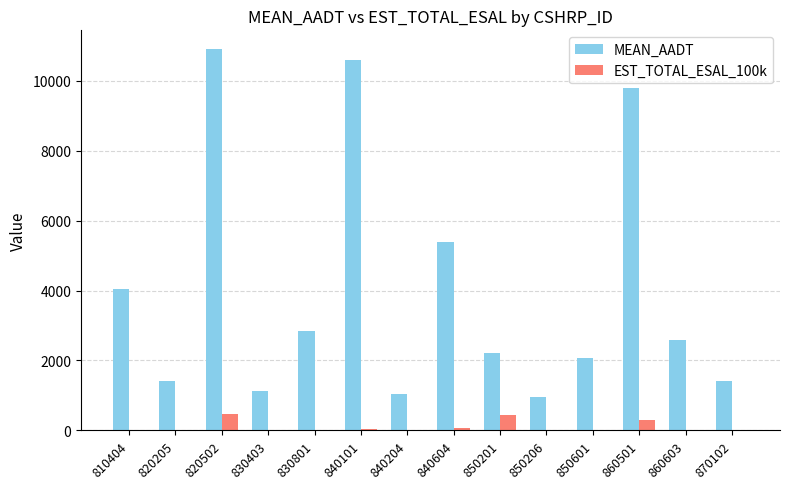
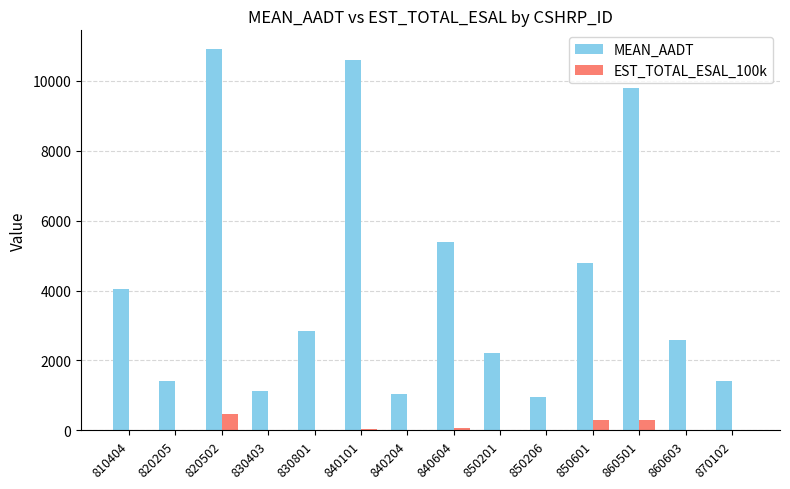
  {
    "MEAN_AADT": {
      "810404": 4000,
      "820205": 1400,
      "820502": 10900,
      "830403": 1100,
      "830801": 2800,
      "840101": 10600,
      "840204": 1100,
      "840604": 5400,
      "850201": 2200,
      "850206": 1000,
-     "850601": 2100,
+     "850601": 4800,
      "860501": 9800,
      "860603": 2600,
      "870102": 1400
    },
    "EST_TOTAL_ESAL_100k": {
      "820502": 500,
-     "850201": 400,
-     "850601": 0,
+     "850201": 0,
+     "850601": 300,
      "860501": 300
    }
  }
